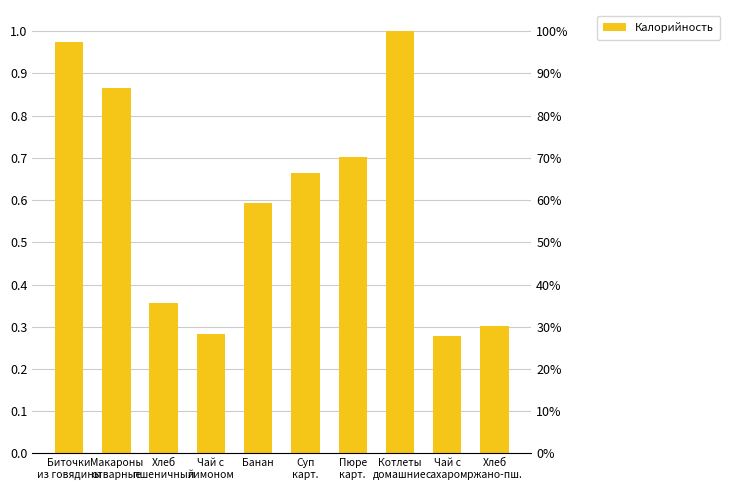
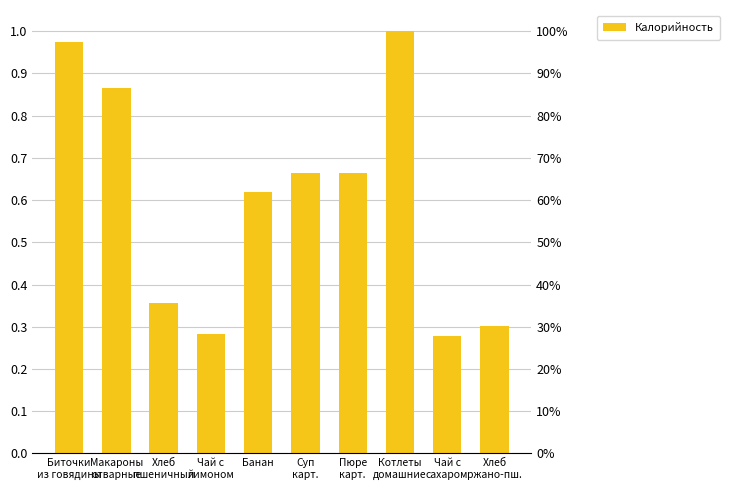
  {
    "Чай с лимоном": 0.28,
-   "Банан": 0.59,
+   "Банан": 0.62,
    "Суп карт.": 0.66,
-   "Пюре карт.": 0.70,
+   "Пюре карт.": 0.66,
    "Котлеты домашние": 1.00,
    "Чай с сахаром": 0.28,
    "Хлеб ржано-пш.": 0.30
  }
